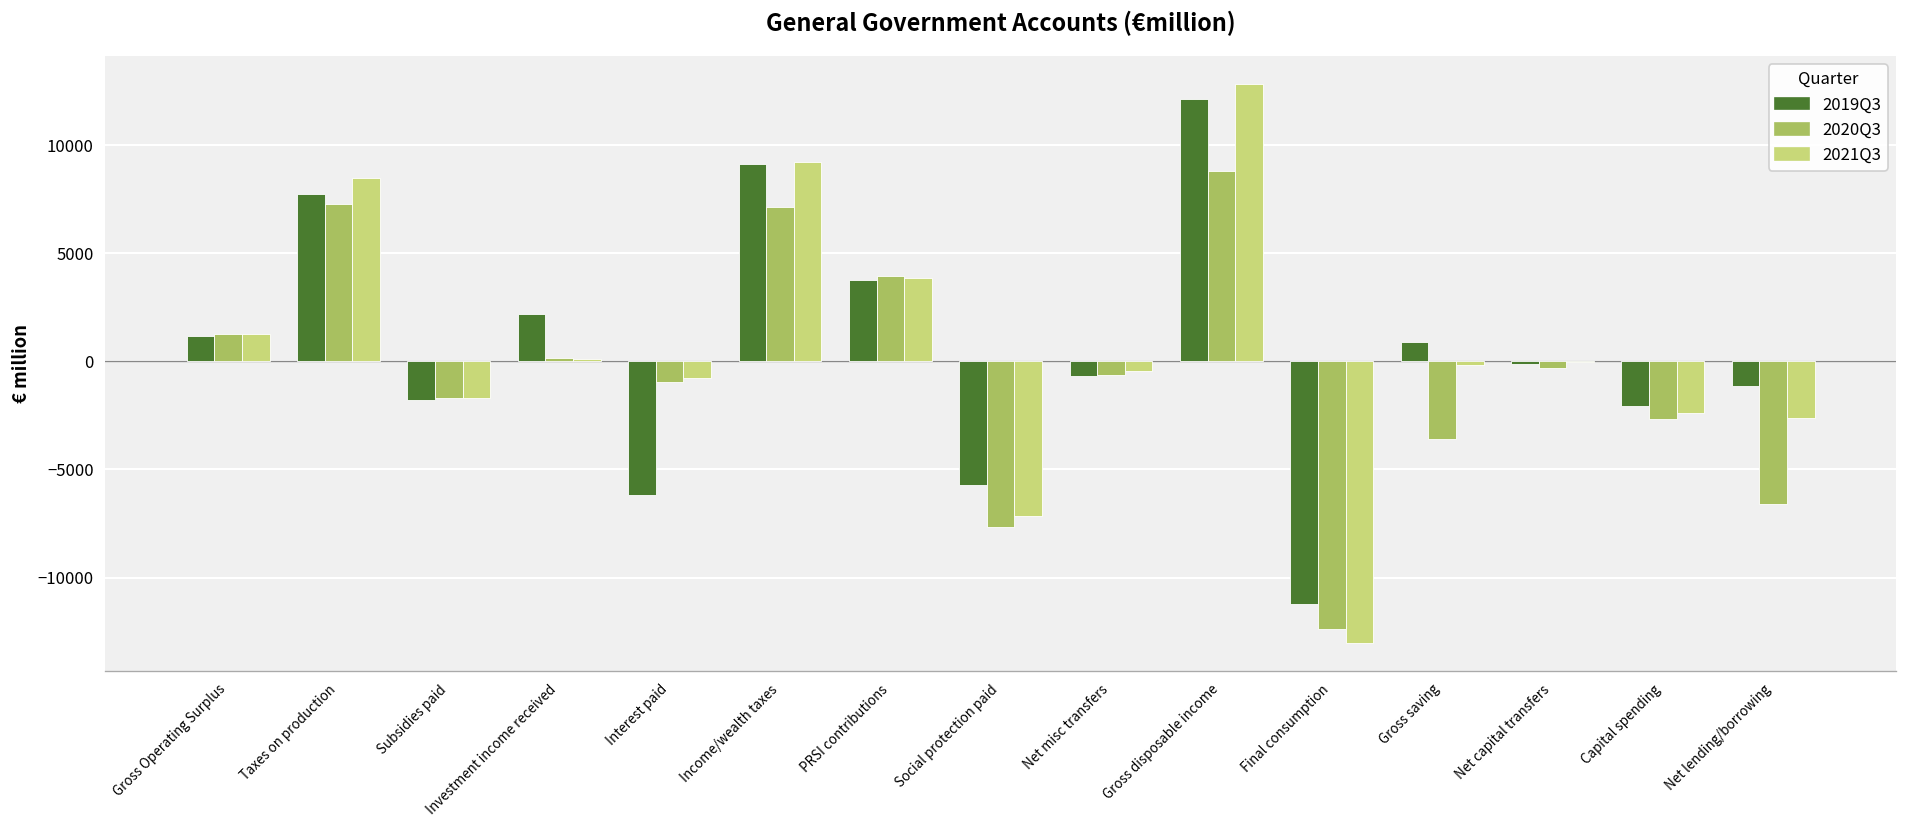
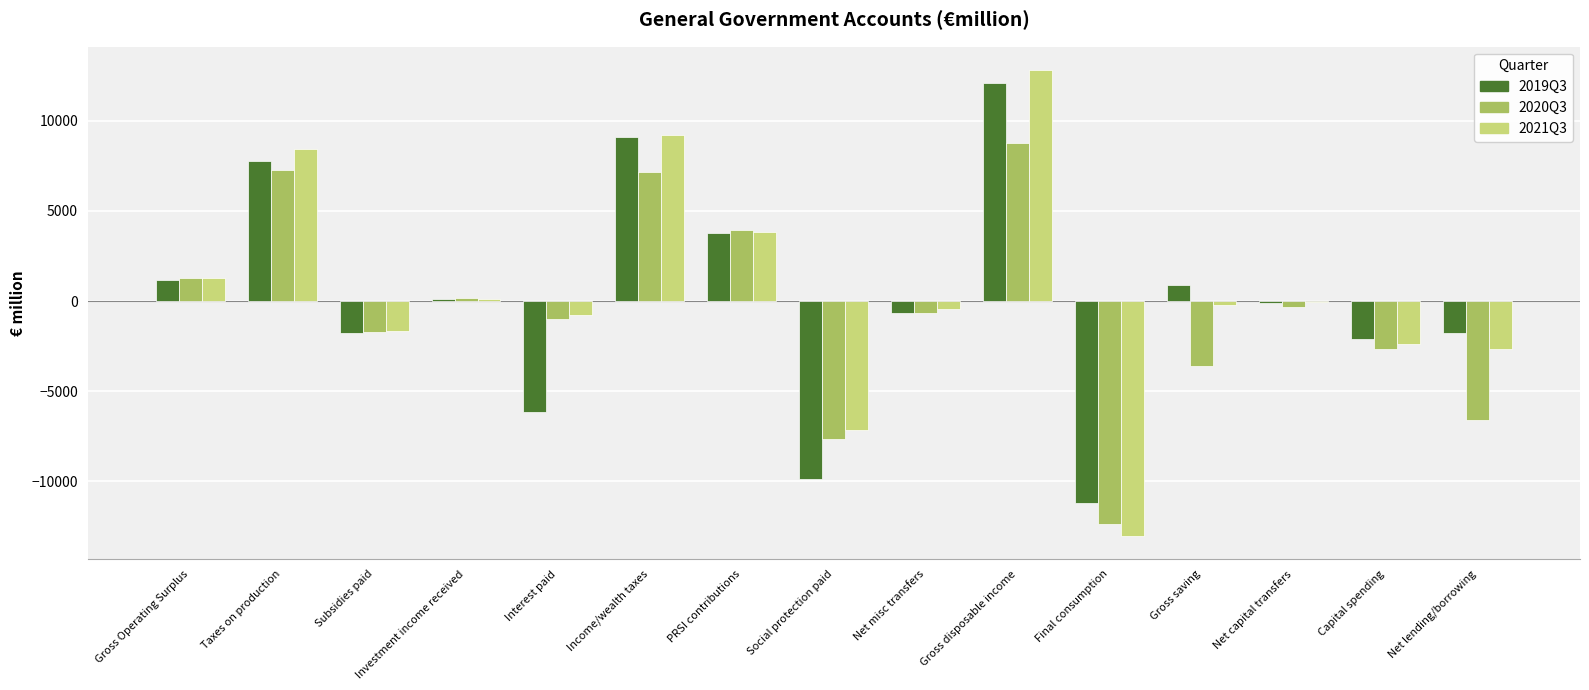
  {
    "2019Q3": {
      "Gross Operating Surplus": 1200,
      "Taxes on production": 7800,
      "Subsidies paid": -1800,
-     "Investment income received": 2200,
+     "Investment income received": 100,
      "Interest paid": -6200,
      "Income/wealth taxes": 9100,
      "PRSI contributions": 3800,
-     "Social protection paid": -5700,
+     "Social protection paid": -9900,
      "Net misc transfers": -700,
      "Gross disposable income": 12100,
      "Final consumption": -11200,
      "Gross saving": 900,
      "Capital spending": -2100,
-     "Net lending/borrowing": -1200
+     "Net lending/borrowing": -1800
    }
  }
